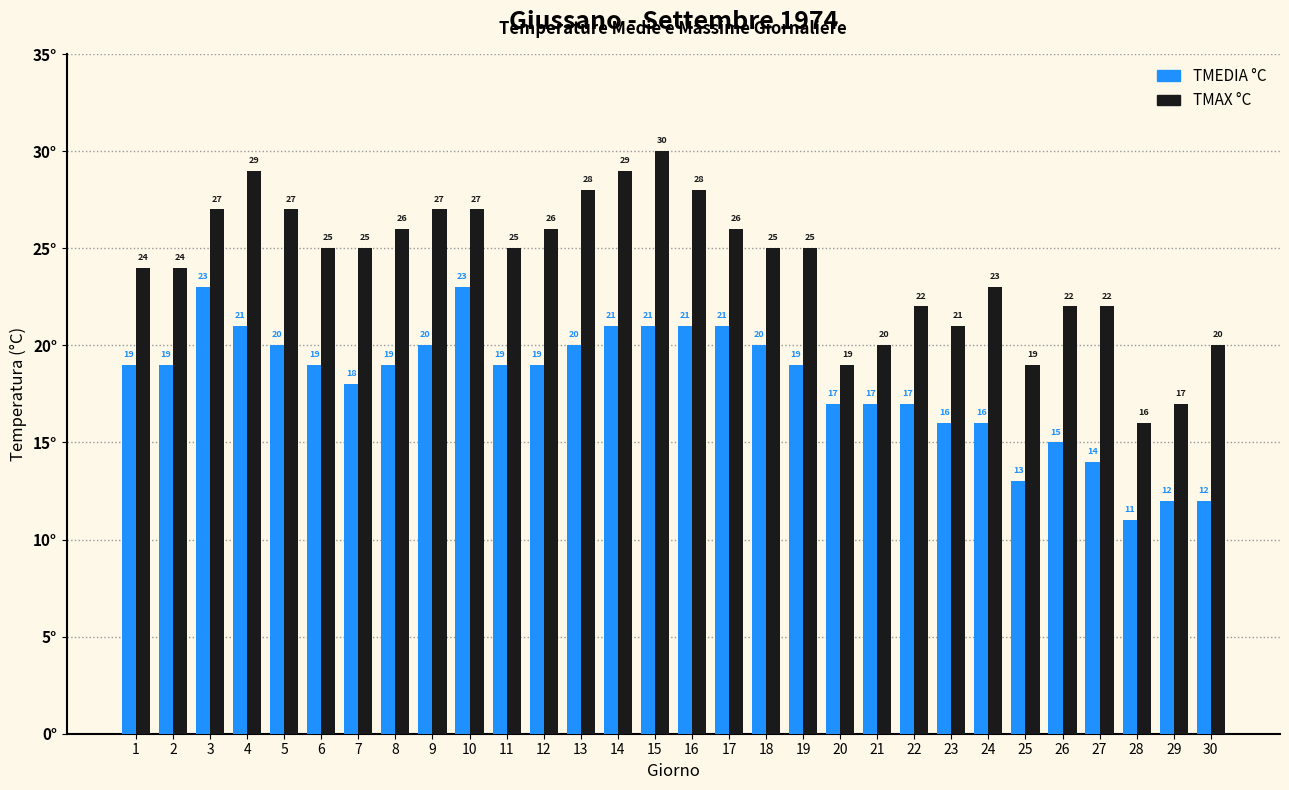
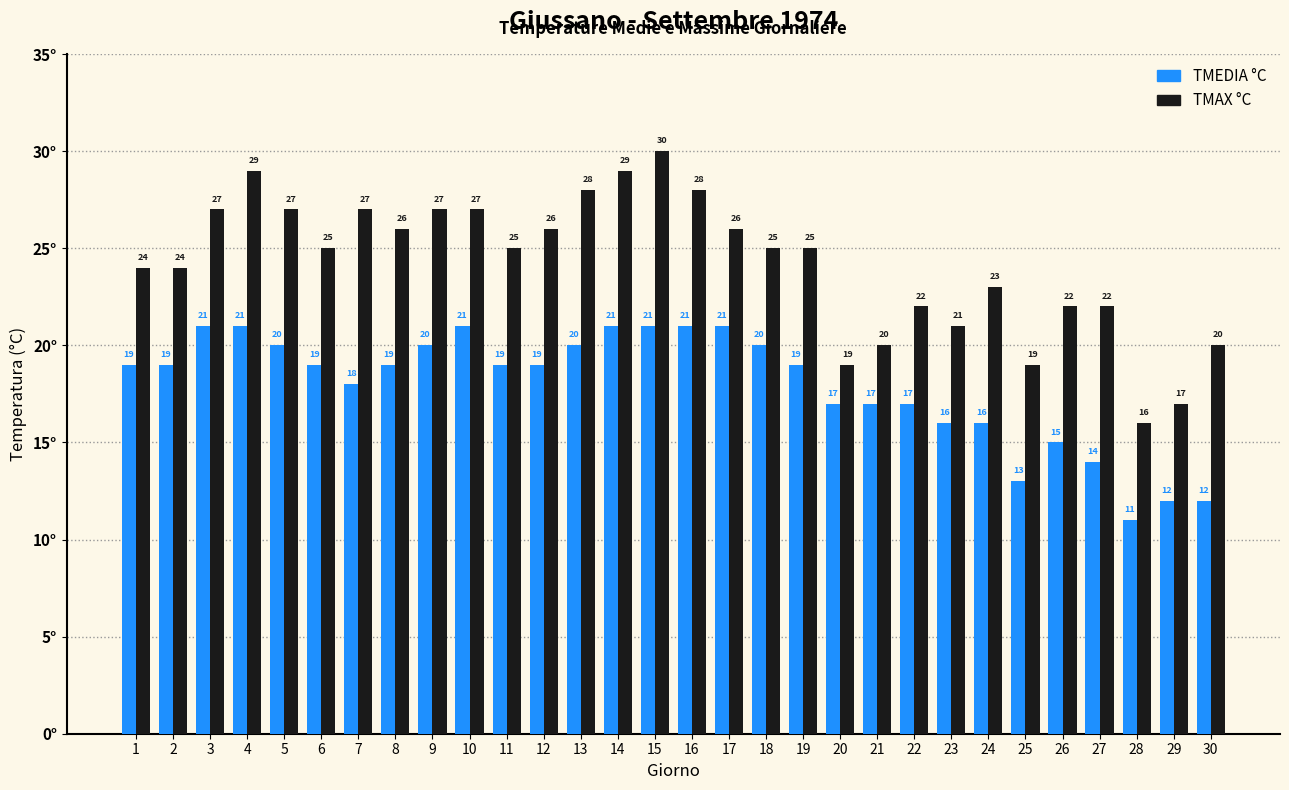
  {
    "TMEDIA °C": {
      "1": 19,
      "2": 19,
-     "3": 23,
+     "3": 21,
      "4": 21,
      "5": 20,
      "6": 19,
      "7": 18,
      "8": 19,
      "9": 20,
-     "10": 23,
+     "10": 21,
      "11": 19,
      "12": 19,
      "13": 20,
      "14": 21,
      "15": 21,
      "16": 21,
      "17": 21,
      "18": 20,
      "19": 19,
      "20": 17,
      "21": 17,
      "22": 17,
      "23": 16,
      "24": 16,
      "25": 13,
      "26": 15,
      "27": 14,
      "28": 11,
      "29": 12,
      "30": 12
    },
    "TMAX °C": {
      "1": 24,
      "2": 24,
      "3": 27,
      "4": 29,
      "5": 27,
      "6": 25,
-     "7": 25,
+     "7": 27,
      "8": 26,
      "9": 27,
      "10": 27,
      "11": 25,
      "12": 26,
      "13": 28,
      "14": 29,
      "15": 30,
      "16": 28,
      "17": 26,
      "18": 25,
      "19": 25,
      "20": 19,
      "21": 20,
      "22": 22,
      "23": 21,
      "24": 23,
      "25": 19,
      "26": 22,
      "27": 22,
      "28": 16,
      "29": 17,
      "30": 20
    }
  }
